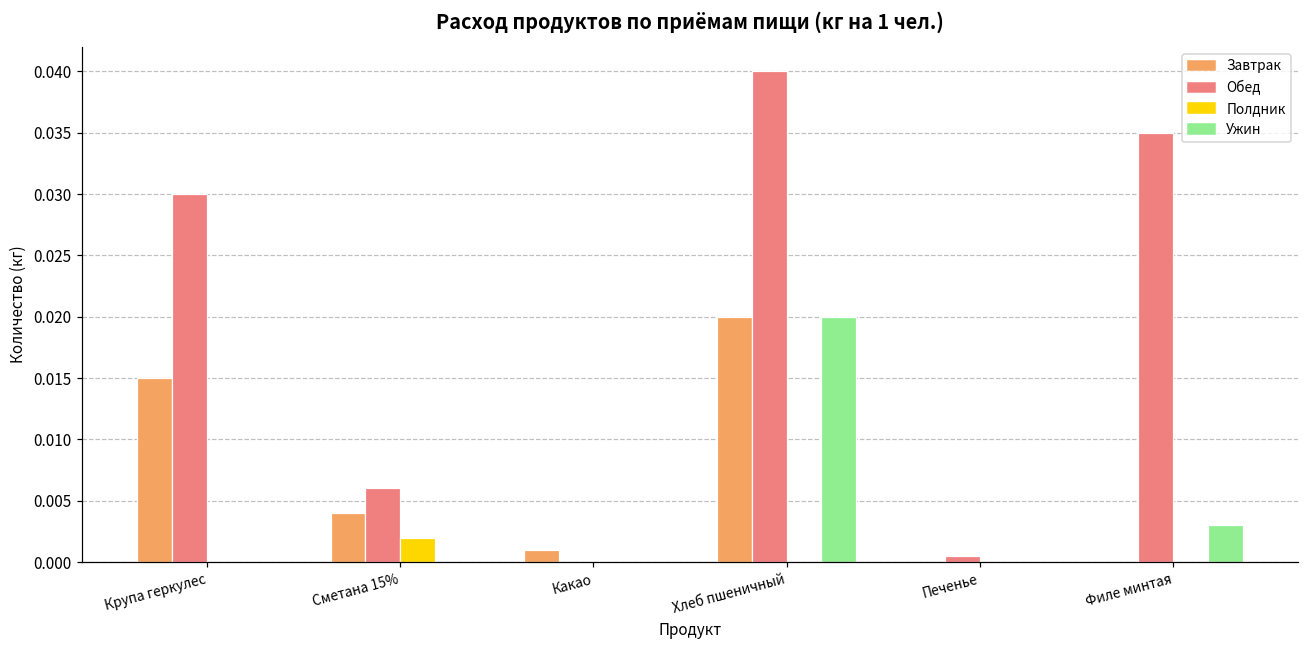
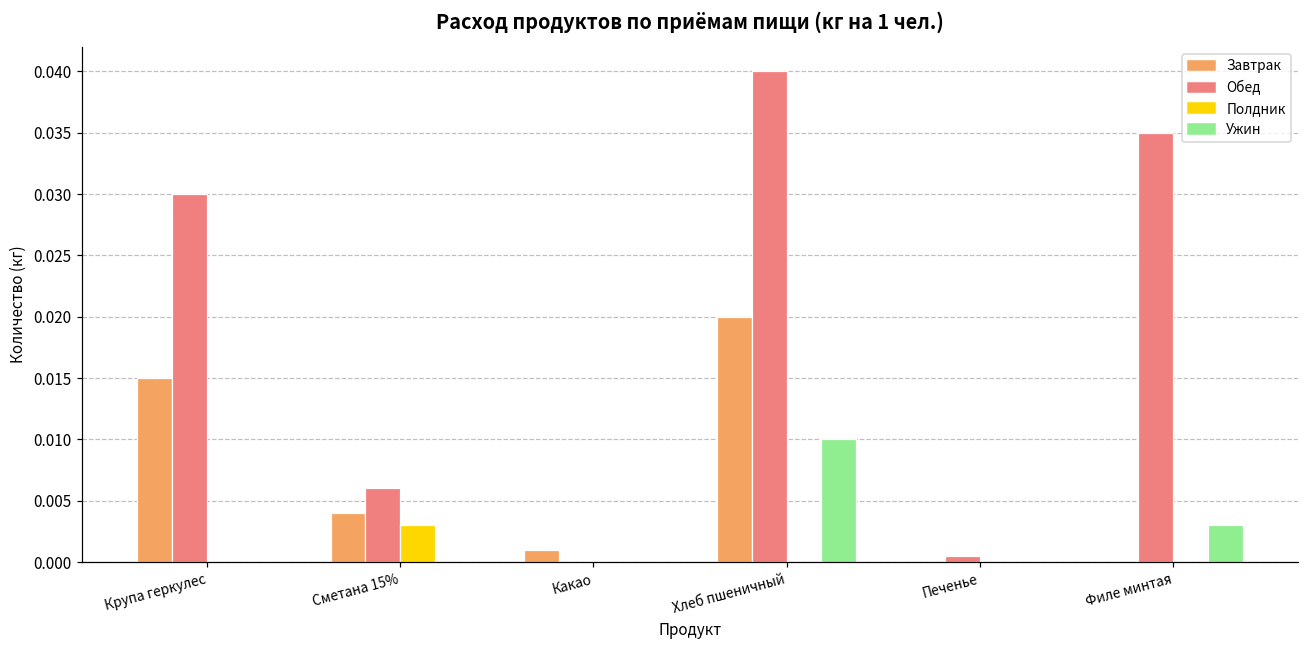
  {
    "Полдник": {
      "Крупа геркулес": 0.000,
-     "Сметана 15%": 0.002,
+     "Сметана 15%": 0.003,
      "Какао": 0.000,
      "Хлеб пшеничный": 0.000,
      "Печенье": 0.000,
      "Филе минтая": 0.000
    },
    "Ужин": {
      "Крупа геркулес": 0.00,
      "Сметана 15%": 0.00,
      "Какао": 0.00,
-     "Хлеб пшеничный": 0.02,
+     "Хлеб пшеничный": 0.01,
      "Печенье": 0.00,
      "Филе минтая": 0.0030
    }
  }
